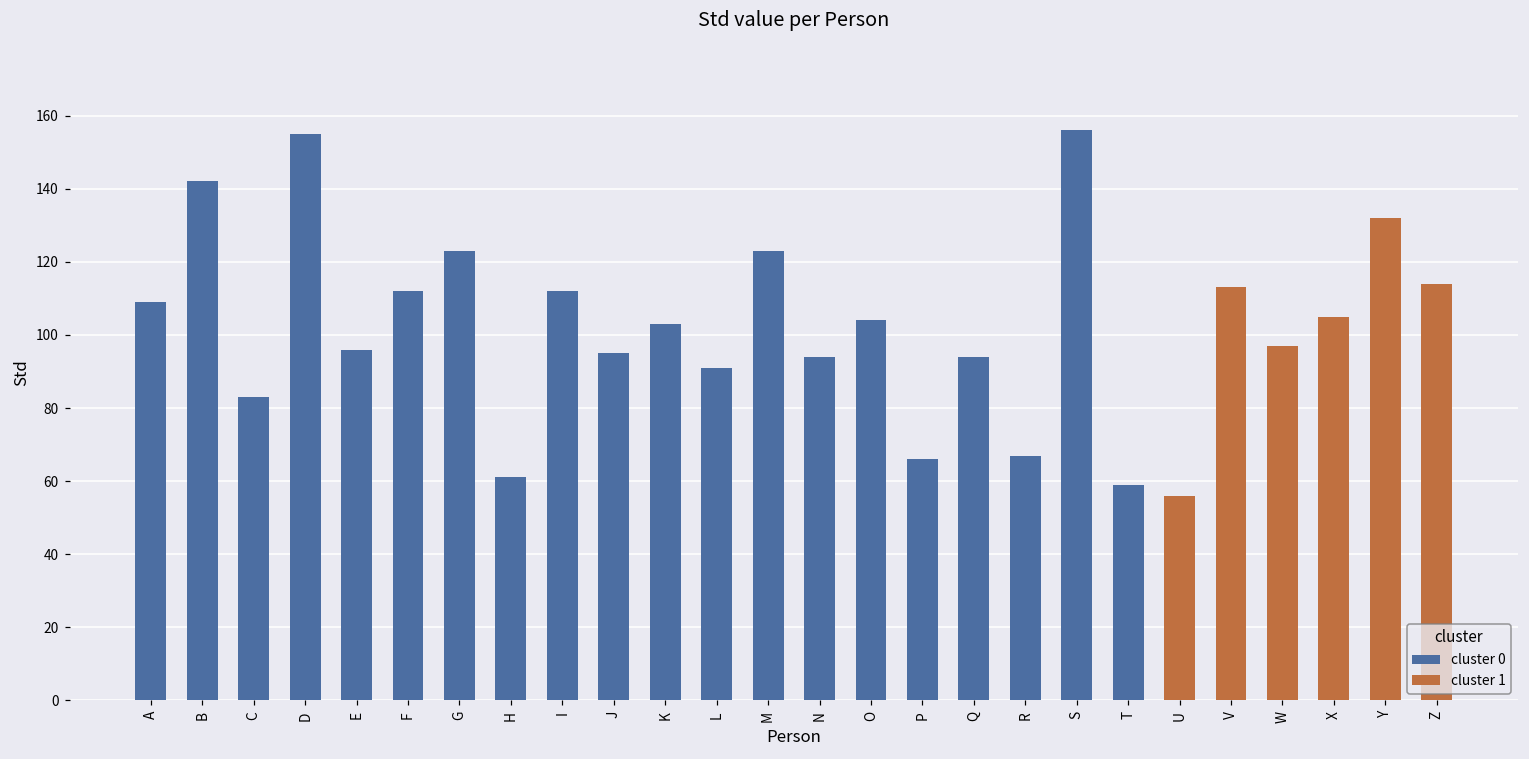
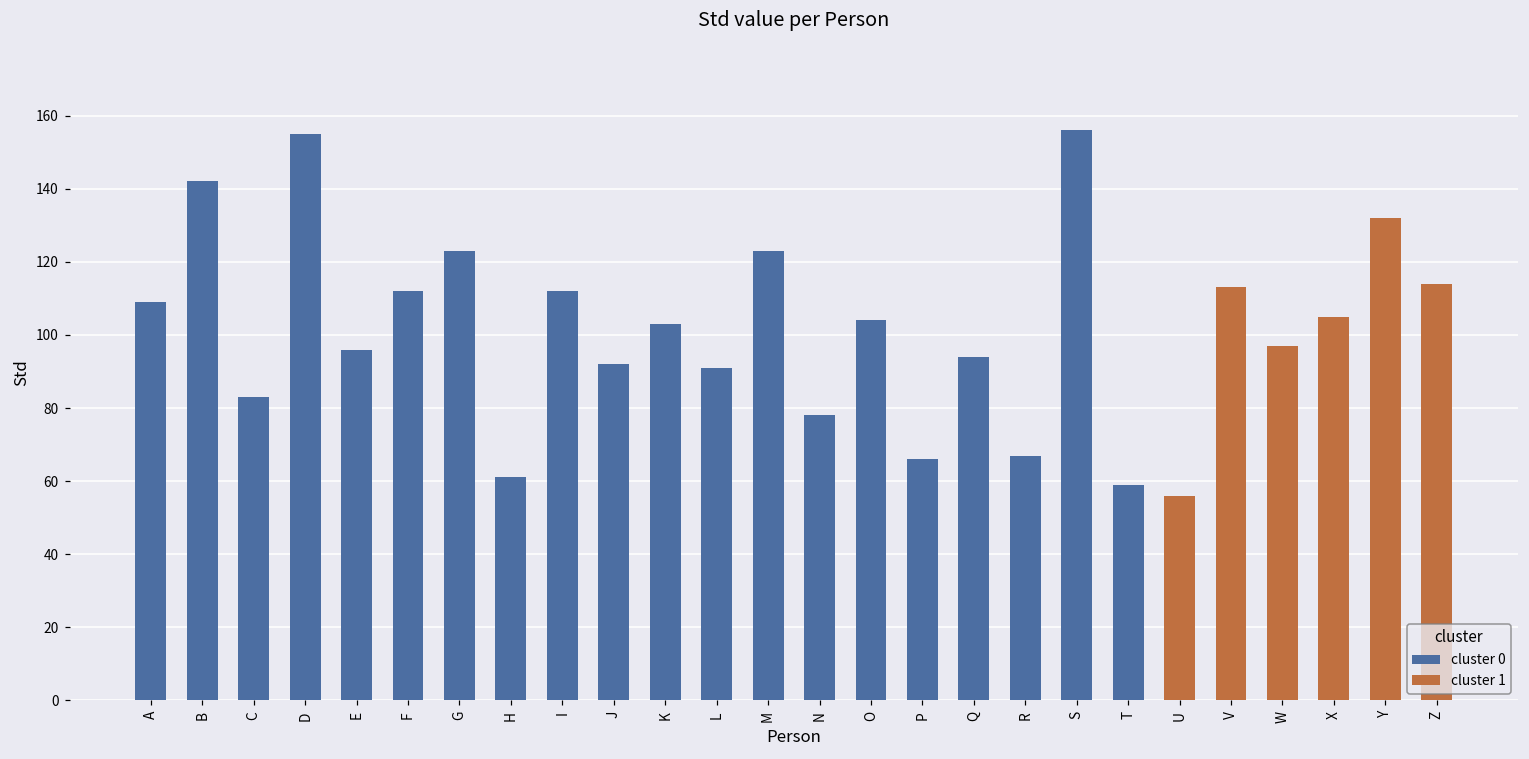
  {
    "cluster 0": {
      "A": 109,
      "B": 142,
      "C": 83,
      "D": 155,
      "E": 96,
      "F": 112,
      "G": 123,
      "H": 61,
      "I": 112,
-     "J": 95,
+     "J": 92,
      "K": 103,
      "L": 91,
      "M": 123,
-     "N": 94,
+     "N": 78,
      "O": 104,
      "P": 66,
      "Q": 94,
      "R": 67,
      "S": 156,
      "T": 59
    },
    "cluster 1": {
      "U": 56,
      "V": 113,
      "W": 97,
      "X": 105,
      "Y": 132,
      "Z": 114
    }
  }
